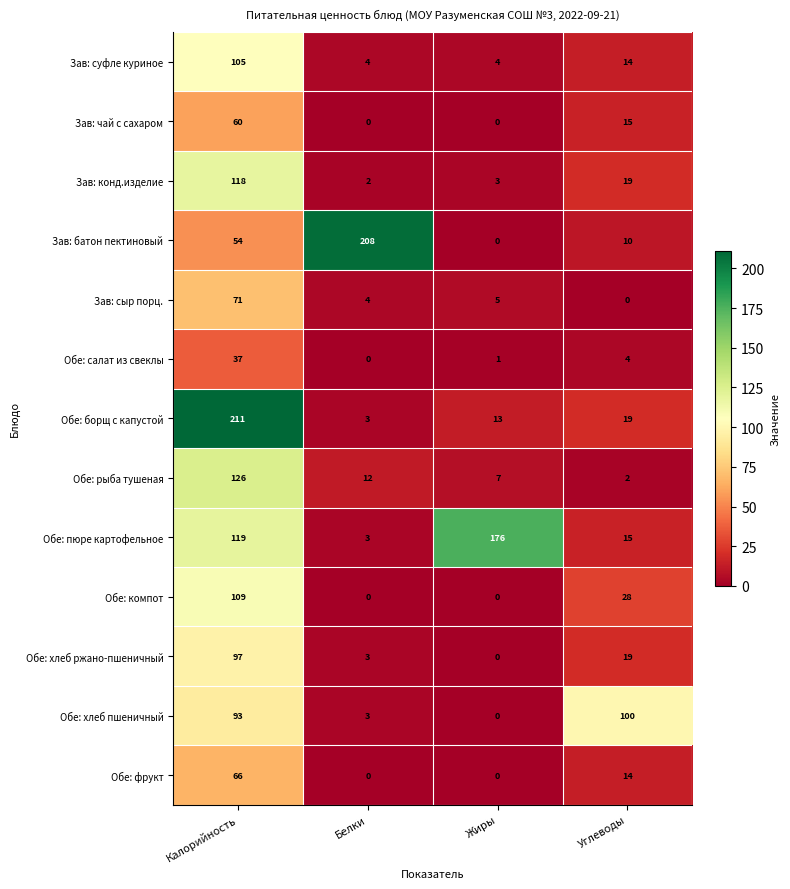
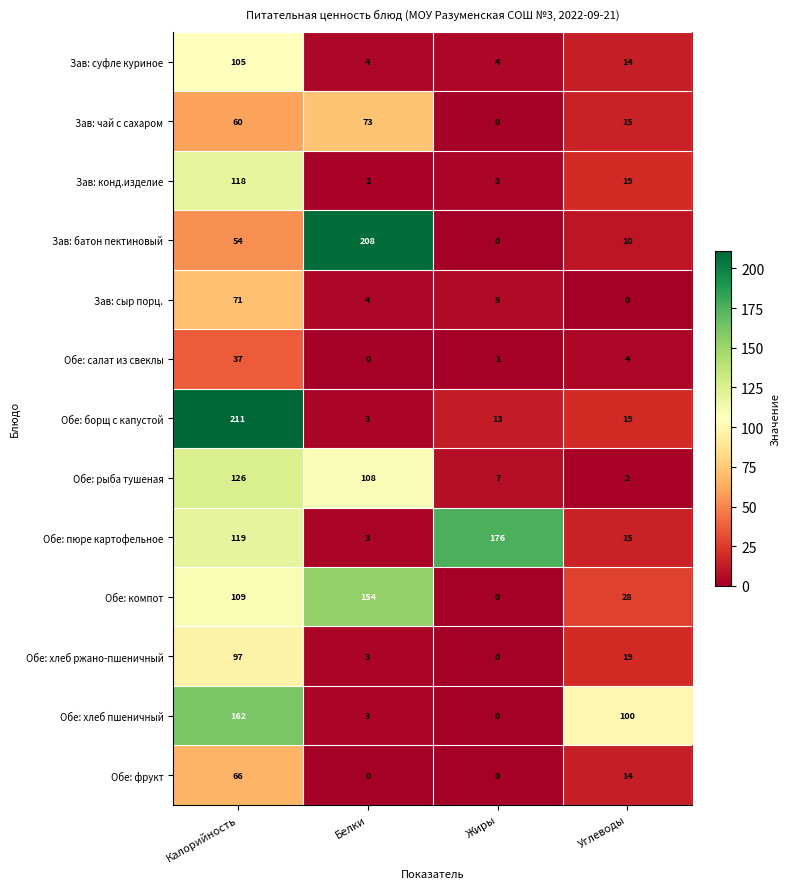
  {
    "Зав: суфле куриное": {
      "Калорийность": 105,
      "Белки": 4,
      "Жиры": 4,
      "Углеводы": 14
    },
    "Зав: чай с сахаром": {
      "Калорийность": 60,
-     "Белки": 0,
+     "Белки": 73,
      "Жиры": 0,
      "Углеводы": 15
    },
    "Зав: конд.изделие": {
      "Калорийность": 118,
      "Белки": 2,
      "Жиры": 3,
      "Углеводы": 19
    },
    "Зав: батон пектиновый": {
      "Калорийность": 54,
      "Белки": 208,
      "Жиры": 0,
      "Углеводы": 10
    },
    "Зав: сыр порц.": {
      "Калорийность": 71,
      "Белки": 4,
      "Жиры": 5,
      "Углеводы": 0
    },
    "Обе: салат из свеклы": {
      "Калорийность": 37,
      "Белки": 0,
      "Жиры": 1,
      "Углеводы": 4
    },
    "Обе: борщ с капустой": {
      "Калорийность": 211,
      "Белки": 3,
      "Жиры": 13,
      "Углеводы": 19
    },
    "Обе: рыба тушеная": {
      "Калорийность": 126,
-     "Белки": 12,
+     "Белки": 108,
      "Жиры": 7,
      "Углеводы": 2
    },
    "Обе: пюре картофельное": {
      "Калорийность": 119,
      "Белки": 3,
      "Жиры": 176,
      "Углеводы": 15
    },
    "Обе: компот": {
      "Калорийность": 109,
-     "Белки": 0,
+     "Белки": 154,
      "Жиры": 0,
      "Углеводы": 28
    },
    "Обе: хлеб ржано-пшеничный": {
      "Калорийность": 97,
      "Белки": 3,
      "Жиры": 0,
      "Углеводы": 19
    },
    "Обе: хлеб пшеничный": {
-     "Калорийность": 93,
+     "Калорийность": 162,
      "Белки": 3,
      "Жиры": 0,
      "Углеводы": 100
    },
    "Обе: фрукт": {
      "Калорийность": 66,
      "Белки": 0,
      "Жиры": 0,
      "Углеводы": 14
    }
  }
